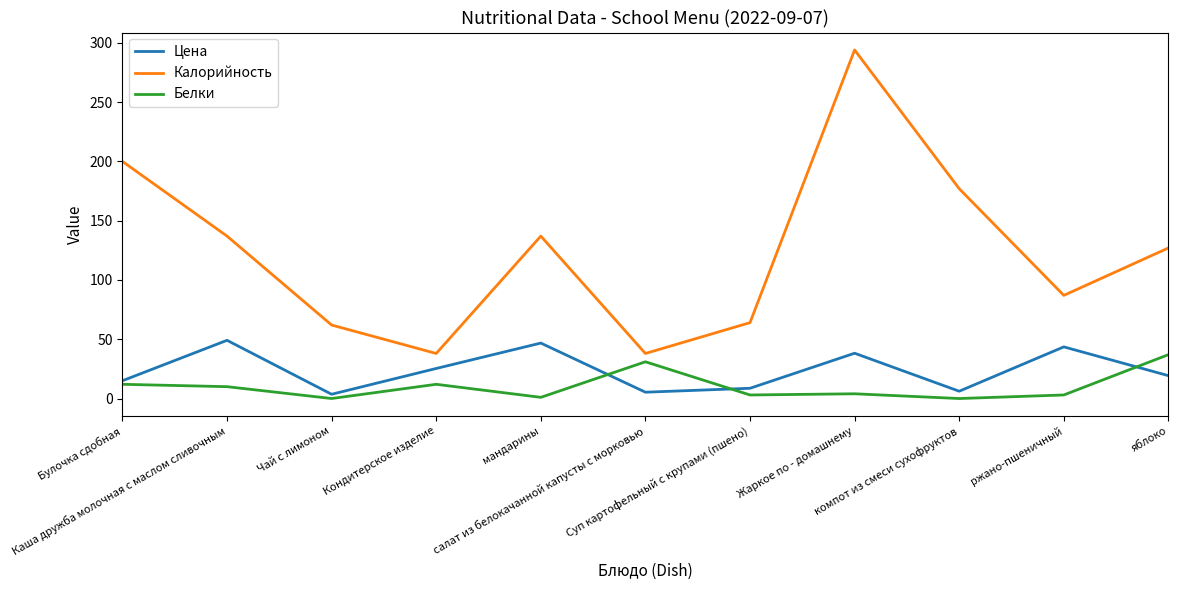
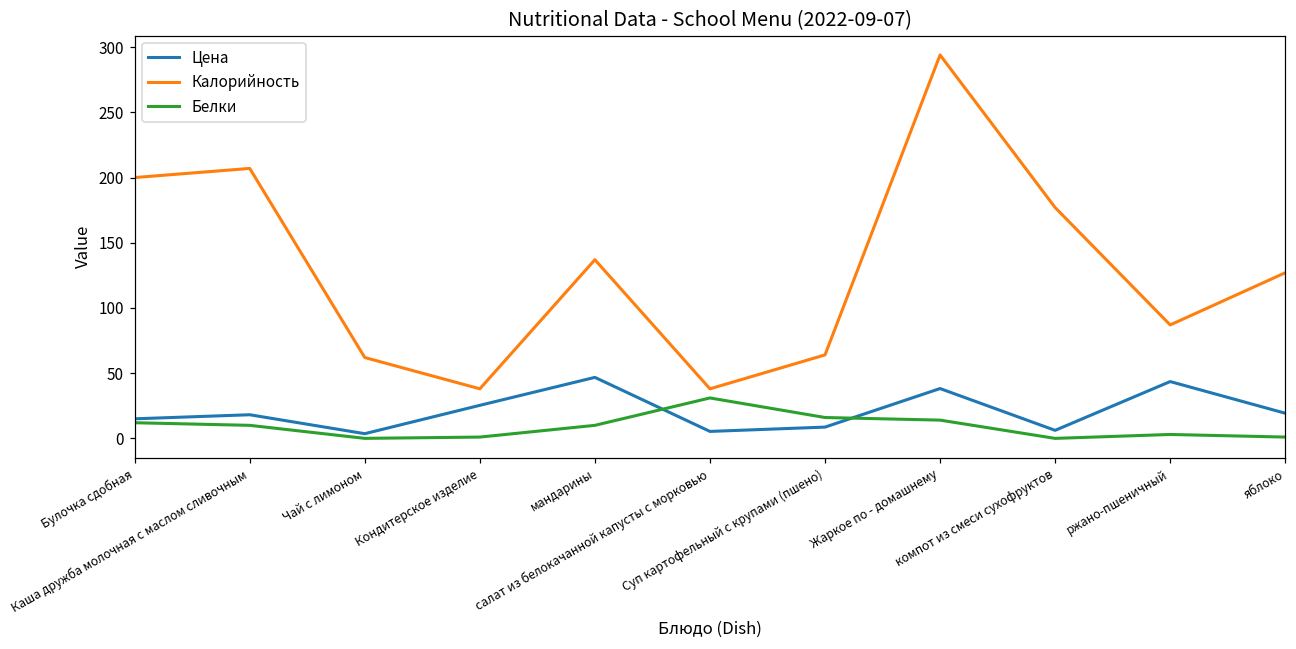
  {
    "Цена": {
      "Булочка сдобная": 15,
-     "Каша дружба молочная с маслом сливочным": 49,
+     "Каша дружба молочная с маслом сливочным": 18,
      "Чай с лимоном": 4,
      "Кондитерское изделие": 25,
      "мандарины": 47,
      "салат из белокачанной капусты с морковью": 5,
      "Суп картофельный с крупами (пшено)": 9,
      "Жаркое по - домашнему": 38,
      "компот из смеси сухофруктов": 6,
      "ржано-пшеничный": 44,
      "яблоко": 19
    },
    "Калорийность": {
      "Булочка сдобная": 200,
-     "Каша дружба молочная с маслом сливочным": 137,
+     "Каша дружба молочная с маслом сливочным": 207,
      "Чай с лимоном": 62,
      "Кондитерское изделие": 38,
      "мандарины": 137,
      "салат из белокачанной капусты с морковью": 38,
      "Суп картофельный с крупами (пшено)": 64,
      "Жаркое по - домашнему": 294,
      "компот из смеси сухофруктов": 177,
      "ржано-пшеничный": 87,
      "яблоко": 127
    },
    "Белки": {
      "Булочка сдобная": 12,
      "Каша дружба молочная с маслом сливочным": 10,
      "Чай с лимоном": 0,
-     "Кондитерское изделие": 12,
-     "мандарины": 1,
+     "Кондитерское изделие": 1,
+     "мандарины": 10,
      "салат из белокачанной капусты с морковью": 31,
-     "Суп картофельный с крупами (пшено)": 3,
-     "Жаркое по - домашнему": 4,
+     "Суп картофельный с крупами (пшено)": 16,
+     "Жаркое по - домашнему": 14,
      "компот из смеси сухофруктов": 0,
      "ржано-пшеничный": 3,
-     "яблоко": 37
+     "яблоко": 1
    }
  }
